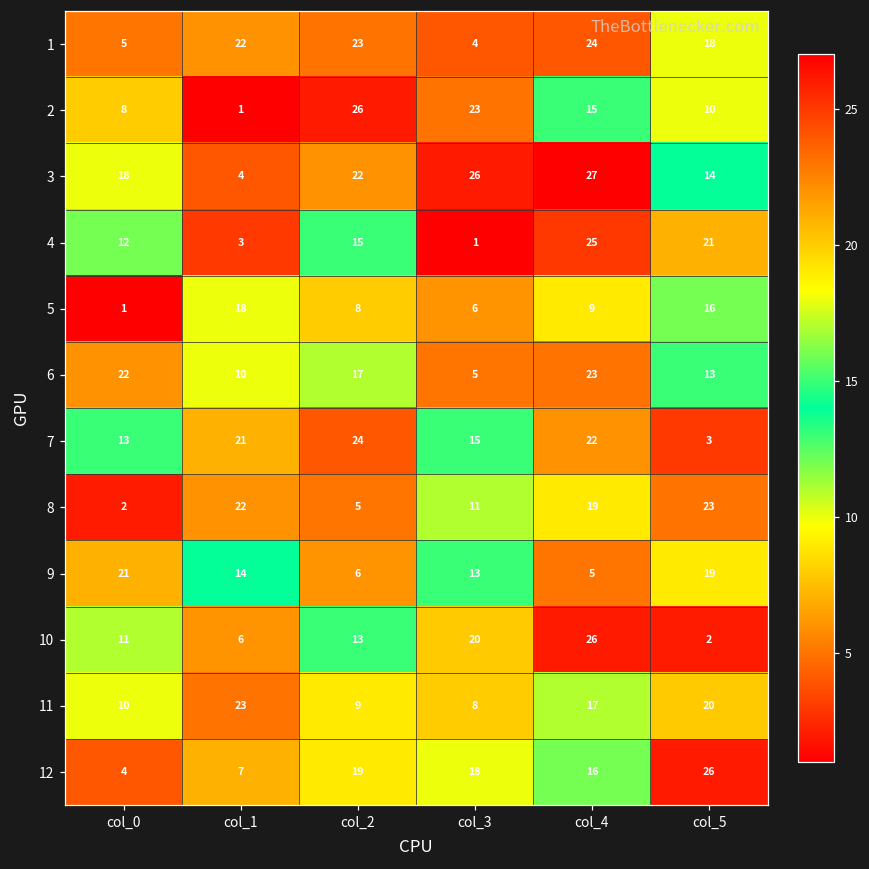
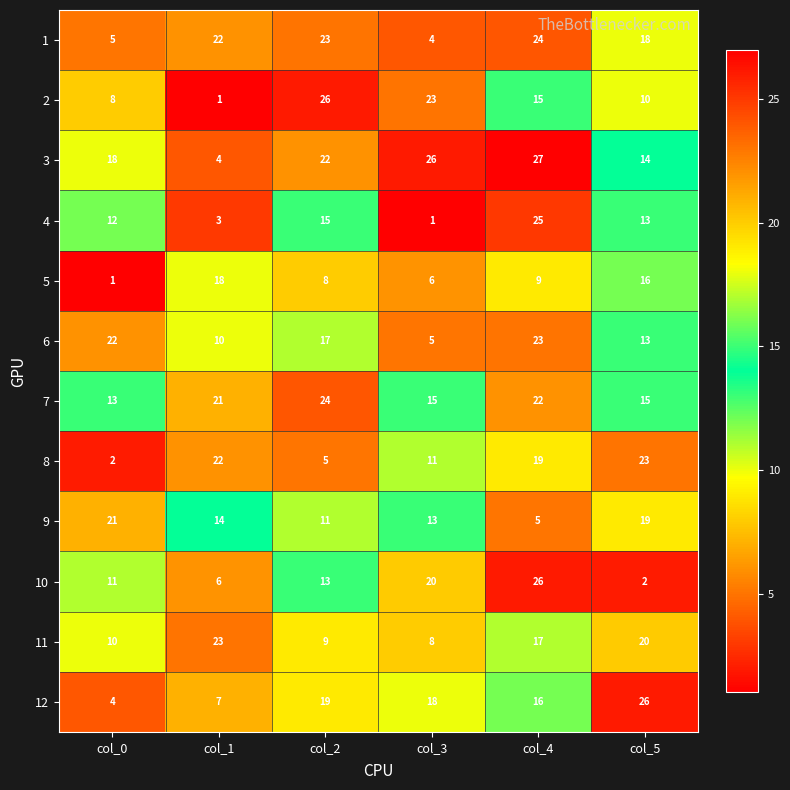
  {
    "1": {
      "col_0": 5,
      "col_1": 22,
      "col_2": 23,
      "col_3": 4,
      "col_4": 24
    },
    "2": {
      "col_0": 8,
      "col_1": 1,
      "col_2": 26,
      "col_3": 23,
      "col_4": 15,
      "col_5": 10
    },
    "3": {
      "col_0": 18,
      "col_1": 4,
      "col_2": 22,
      "col_3": 26,
      "col_4": 27,
      "col_5": 14
    },
    "4": {
      "col_0": 12,
      "col_1": 3,
      "col_2": 15,
      "col_3": 1,
      "col_4": 25,
-     "col_5": 21
+     "col_5": 13
    },
    "5": {
      "col_0": 1,
      "col_1": 18,
      "col_2": 8,
      "col_3": 6,
      "col_4": 9,
      "col_5": 16
    },
    "6": {
      "col_0": 22,
      "col_1": 10,
      "col_2": 17,
      "col_3": 5,
      "col_4": 23,
      "col_5": 13
    },
    "7": {
      "col_0": 13,
      "col_1": 21,
      "col_2": 24,
      "col_3": 15,
      "col_4": 22,
-     "col_5": 3
+     "col_5": 15
    },
    "8": {
      "col_0": 2,
      "col_1": 22,
      "col_2": 5,
      "col_3": 11,
      "col_4": 19,
      "col_5": 23
    },
    "9": {
      "col_0": 21,
      "col_1": 14,
-     "col_2": 6,
+     "col_2": 11,
      "col_3": 13,
      "col_4": 5,
      "col_5": 19
    },
    "10": {
      "col_0": 11,
      "col_1": 6,
      "col_2": 13,
      "col_3": 20,
      "col_4": 26,
      "col_5": 2
    },
    "11": {
      "col_0": 10,
      "col_1": 23,
      "col_2": 9,
      "col_3": 8,
      "col_4": 17,
      "col_5": 20
    },
    "12": {
      "col_0": 4,
      "col_1": 7,
      "col_2": 19,
      "col_3": 18,
      "col_4": 16,
      "col_5": 26
    }
  }
